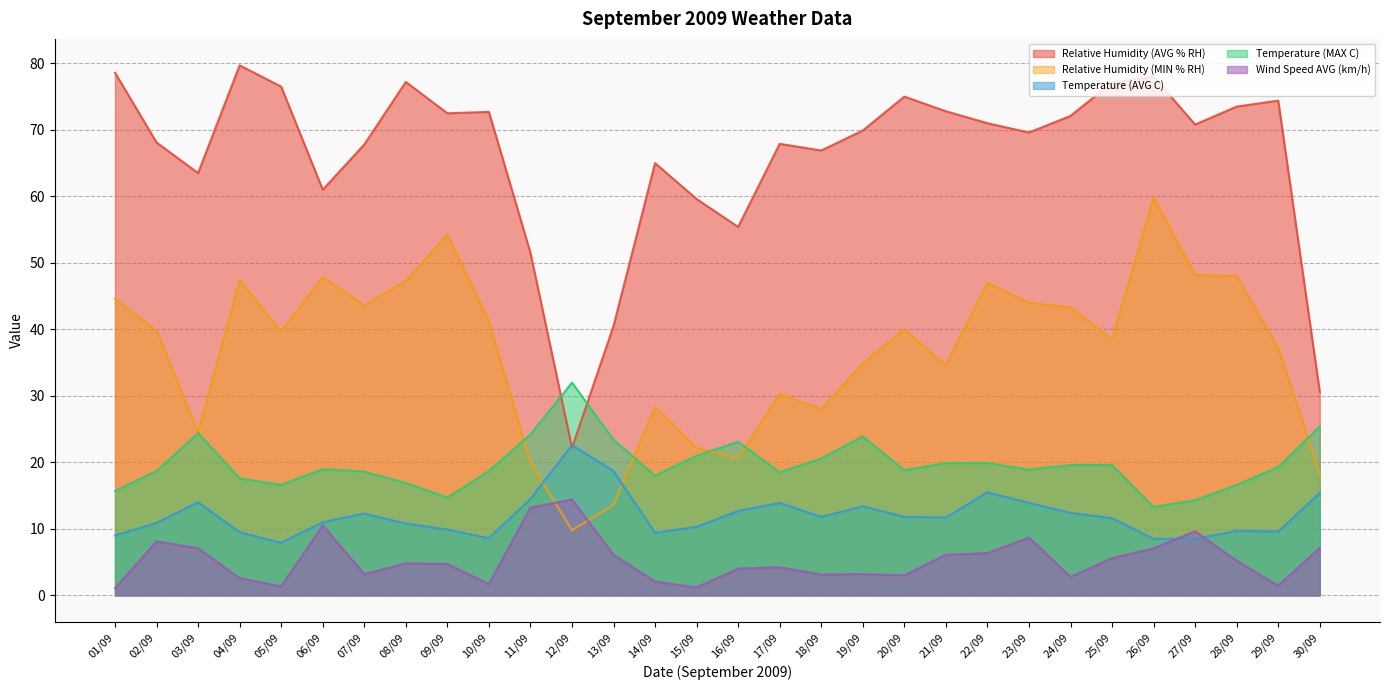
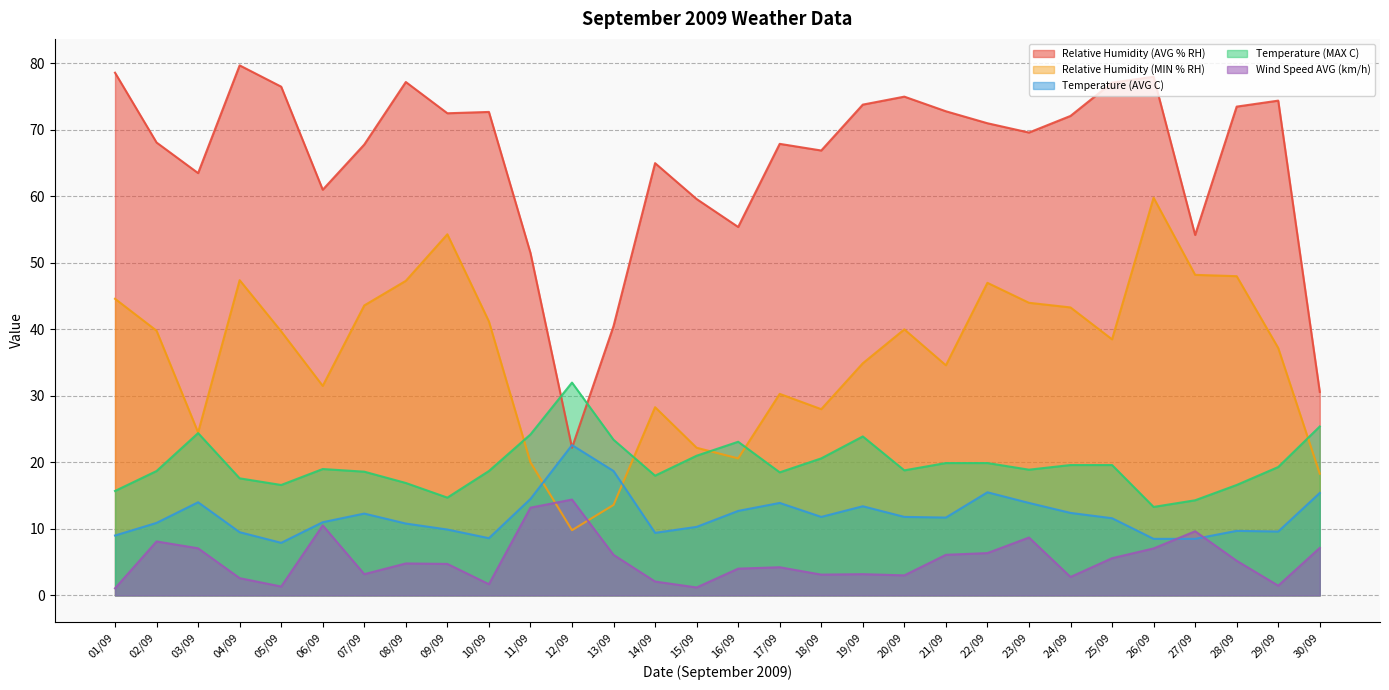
  {
    "Relative Humidity (AVG % RH)": {
      "01/09": 79,
      "02/09": 68,
      "03/09": 64,
      "04/09": 80,
      "05/09": 77,
      "06/09": 61,
      "07/09": 68,
      "08/09": 77,
      "09/09": 73,
      "10/09": 73,
      "11/09": 52,
      "12/09": 22,
      "13/09": 41,
      "14/09": 65,
      "15/09": 60,
      "16/09": 55,
      "17/09": 68,
      "18/09": 67,
-     "19/09": 70,
+     "19/09": 74,
      "20/09": 75,
      "21/09": 73,
      "22/09": 71,
      "23/09": 70,
      "24/09": 72,
-     "27/09": 71,
+     "27/09": 54,
      "28/09": 74,
      "29/09": 74,
      "30/09": 31
    },
    "Relative Humidity (MIN % RH)": {
      "01/09": 45,
      "02/09": 40,
      "04/09": 47,
      "05/09": 40,
-     "06/09": 48,
+     "06/09": 32,
      "07/09": 44,
      "08/09": 47,
      "09/09": 54,
      "10/09": 41,
      "11/09": 20,
      "12/09": 10,
      "13/09": 14,
      "14/09": 28,
      "15/09": 22,
      "16/09": 21,
      "17/09": 30,
      "18/09": 28,
      "19/09": 35,
      "20/09": 40,
      "21/09": 35,
      "22/09": 47,
      "23/09": 44,
      "24/09": 43,
      "25/09": 39,
      "26/09": 60,
      "27/09": 48,
      "28/09": 48,
      "29/09": 37,
      "30/09": 18
    },
    "Temperature (AVG C)": {
      "01/09": 9,
      "02/09": 11,
      "03/09": 14,
      "04/09": 10,
      "05/09": 8,
      "06/09": 11,
      "07/09": 12,
      "08/09": 11,
      "09/09": 10,
      "10/09": 9,
      "11/09": 15,
      "12/09": 23,
      "13/09": 19,
      "14/09": 9,
      "15/09": 10,
      "16/09": 13,
      "17/09": 14,
      "18/09": 12,
      "19/09": 13,
      "20/09": 12,
      "21/09": 12,
      "22/09": 16,
      "23/09": 14,
      "24/09": 12,
      "25/09": 12,
      "26/09": 9,
      "27/09": 9,
      "28/09": 10,
      "29/09": 10,
      "30/09": 15
    },
    "Temperature (MAX C)": {
      "01/09": 16,
      "02/09": 19,
      "04/09": 18,
      "05/09": 17,
      "06/09": 19,
      "07/09": 19,
      "08/09": 17,
      "09/09": 15,
      "10/09": 19,
      "11/09": 24,
      "12/09": 32,
      "13/09": 23,
      "14/09": 18,
      "15/09": 21,
      "16/09": 23,
      "17/09": 19,
      "18/09": 21,
      "19/09": 24,
      "20/09": 19,
      "21/09": 20,
      "22/09": 20,
      "23/09": 19,
      "24/09": 20,
      "25/09": 20,
      "26/09": 13,
      "27/09": 14,
      "28/09": 17,
      "29/09": 19,
      "30/09": 25
    },
    "Wind Speed AVG (km/h)": {
      "01/09": 1,
      "02/09": 8,
      "03/09": 7,
      "04/09": 3,
      "05/09": 1,
      "06/09": 11,
      "07/09": 3,
      "08/09": 5,
      "09/09": 5,
      "10/09": 2,
      "11/09": 13,
      "12/09": 14,
      "13/09": 6,
      "14/09": 2,
      "15/09": 1,
      "16/09": 4,
      "17/09": 4,
      "18/09": 3,
      "19/09": 3,
      "20/09": 3,
      "21/09": 6,
      "22/09": 6,
      "23/09": 9,
      "24/09": 3,
      "25/09": 6,
      "26/09": 7,
      "27/09": 10,
      "28/09": 5,
      "29/09": 1,
      "30/09": 7
    }
  }
